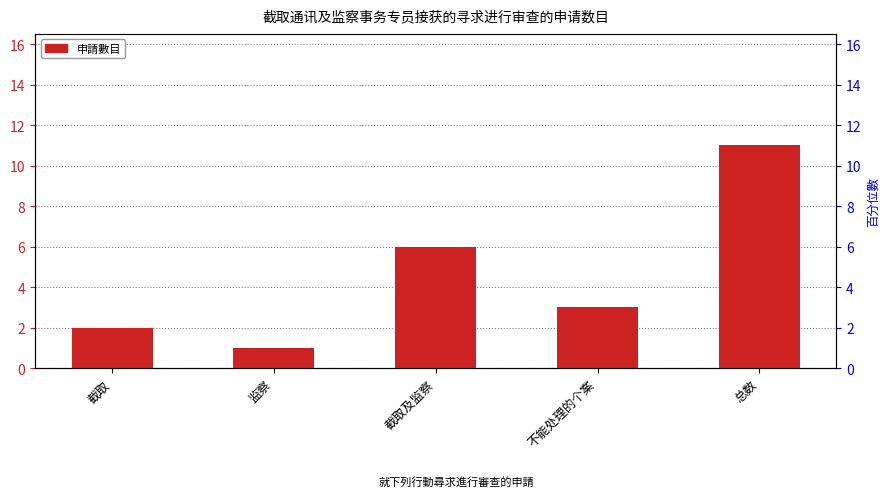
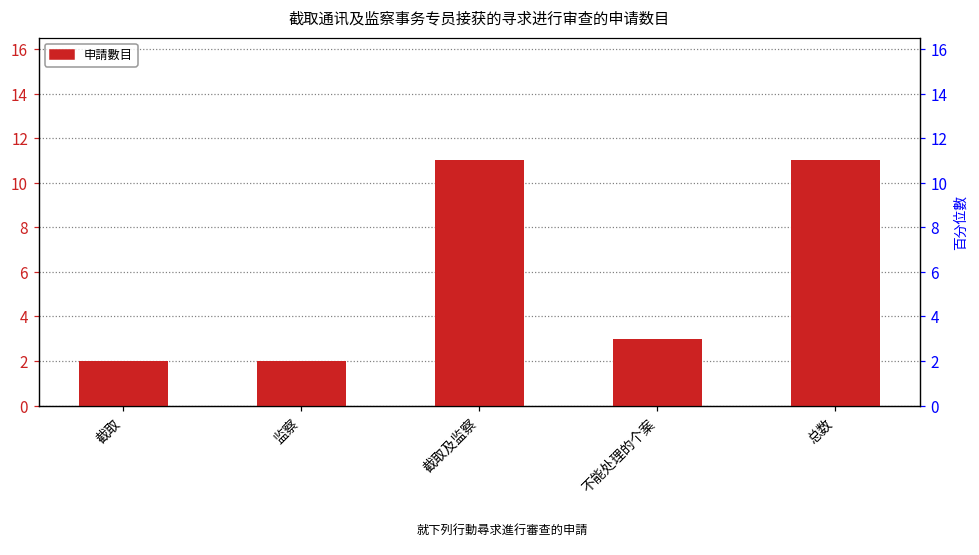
  {
    "截取": 2,
-   "监察": 1,
-   "截取及监察": 6,
+   "监察": 2,
+   "截取及监察": 11,
    "不能处理的个案": 3,
    "总数": 11
  }
